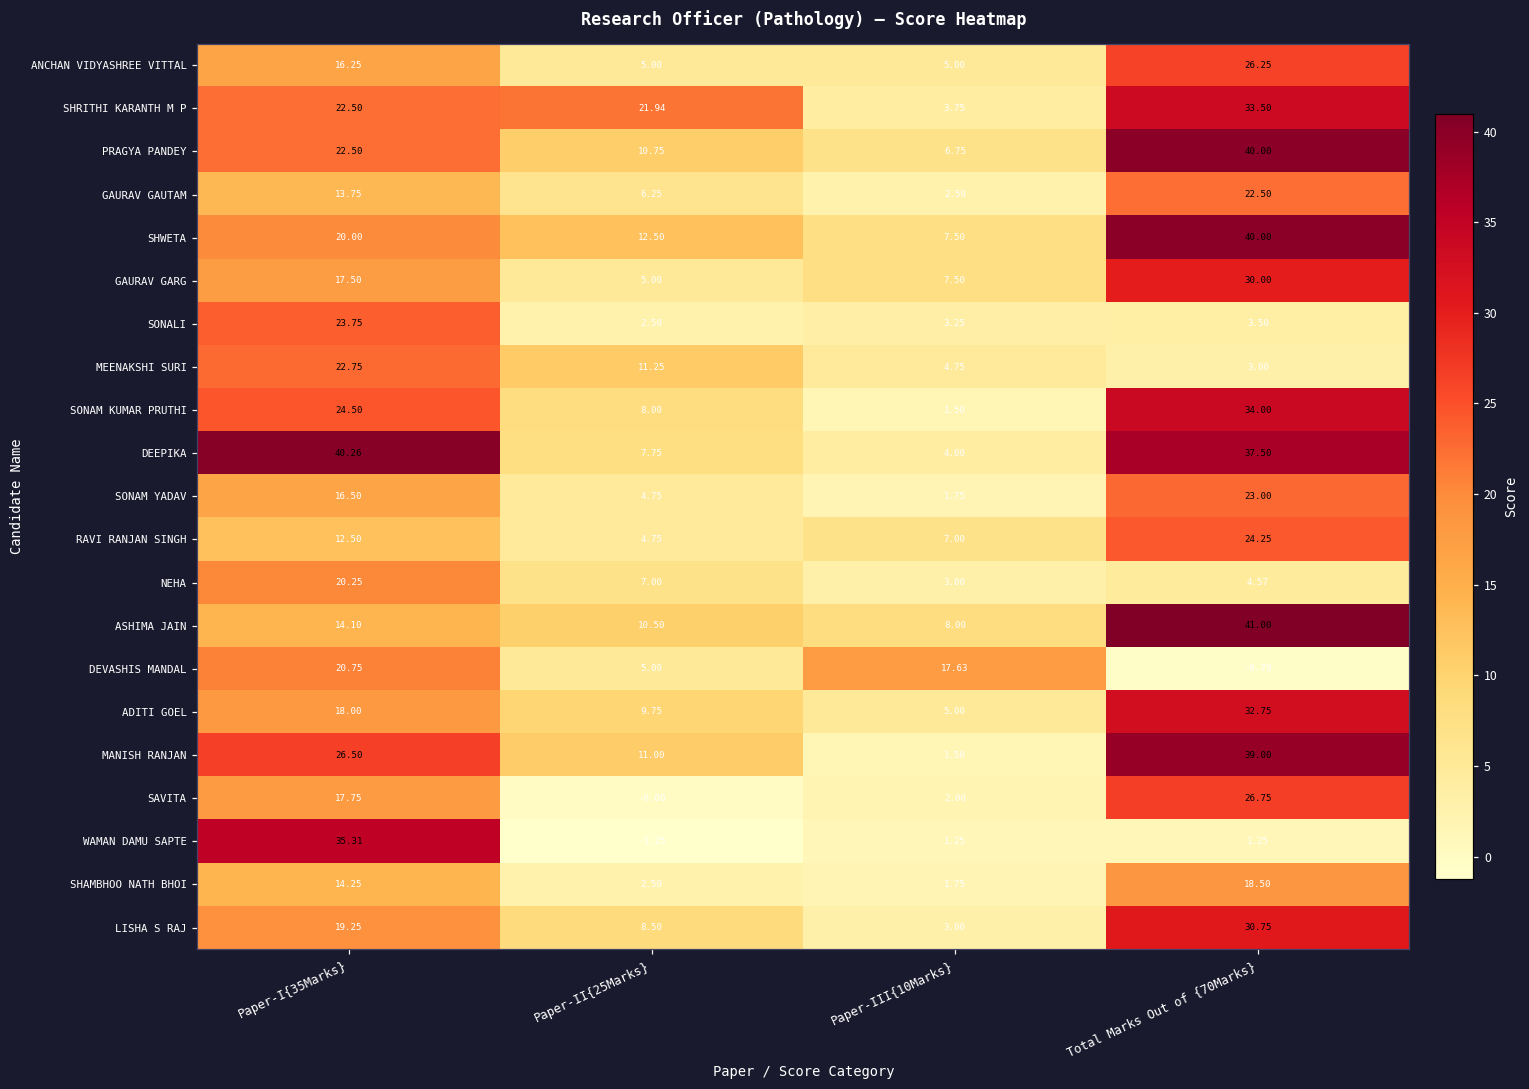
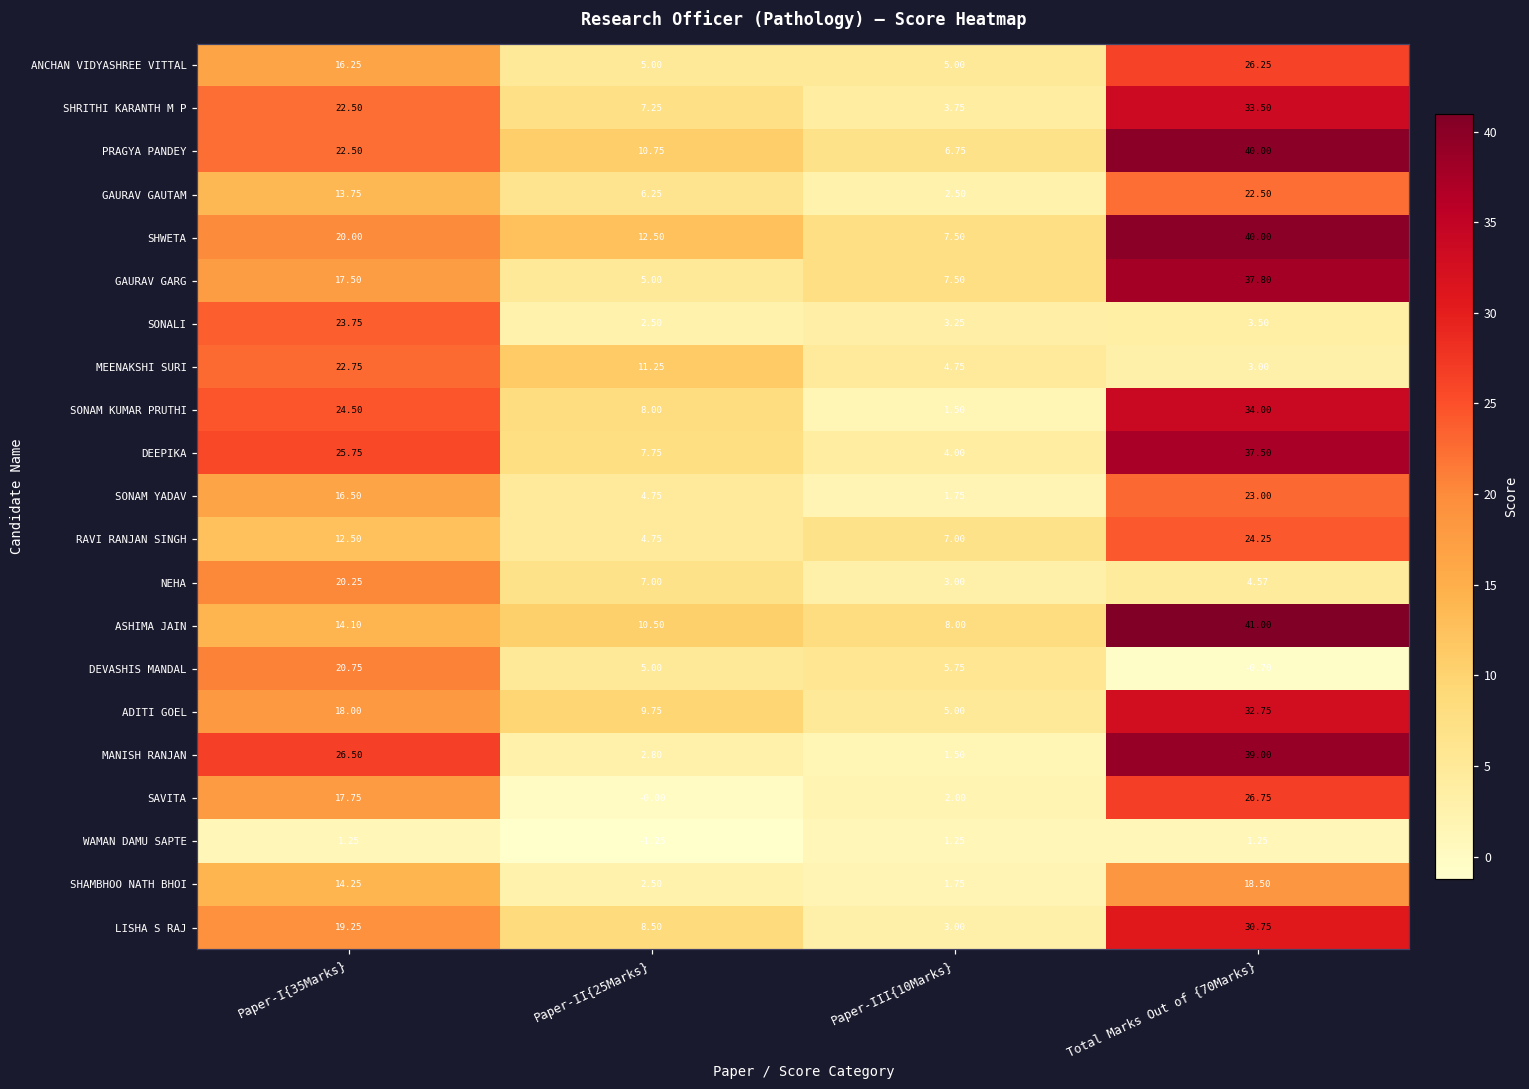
  {
    "ANCHAN VIDYASHREE VITTAL": {
      "Paper-I{35Marks}": 16.25,
      "Paper-II{25Marks}": 5.00,
      "Paper-III{10Marks}": 5.00,
      "Total Marks Out of {70Marks}": 26.25
    },
    "SHRITHI KARANTH M P": {
      "Paper-I{35Marks}": 22.50,
-     "Paper-II{25Marks}": 21.94,
+     "Paper-II{25Marks}": 7.25,
      "Paper-III{10Marks}": 3.75,
      "Total Marks Out of {70Marks}": 33.50
    },
    "PRAGYA PANDEY": {
      "Paper-I{35Marks}": 22.50,
      "Paper-II{25Marks}": 10.75,
      "Paper-III{10Marks}": 6.75,
      "Total Marks Out of {70Marks}": 40.00
    },
    "GAURAV GAUTAM": {
      "Paper-I{35Marks}": 13.75,
      "Paper-II{25Marks}": 6.25,
      "Paper-III{10Marks}": 2.50,
      "Total Marks Out of {70Marks}": 22.50
    },
    "SHWETA": {
      "Paper-I{35Marks}": 20.00,
      "Paper-II{25Marks}": 12.50,
      "Paper-III{10Marks}": 7.50,
      "Total Marks Out of {70Marks}": 40.00
    },
    "GAURAV GARG": {
      "Paper-I{35Marks}": 17.50,
      "Paper-II{25Marks}": 5.00,
      "Paper-III{10Marks}": 7.50,
-     "Total Marks Out of {70Marks}": 30.00
+     "Total Marks Out of {70Marks}": 37.80
    },
    "SONALI": {
      "Paper-I{35Marks}": 23.75,
      "Paper-II{25Marks}": 2.50,
      "Paper-III{10Marks}": 3.25,
      "Total Marks Out of {70Marks}": 3.50
    },
    "MEENAKSHI SURI": {
      "Paper-I{35Marks}": 22.75,
      "Paper-II{25Marks}": 11.25,
      "Paper-III{10Marks}": 4.75,
      "Total Marks Out of {70Marks}": 3.00
    },
    "SONAM KUMAR PRUTHI": {
      "Paper-I{35Marks}": 24.50,
      "Paper-II{25Marks}": 8.00,
      "Paper-III{10Marks}": 1.50,
      "Total Marks Out of {70Marks}": 34.00
    },
    "DEEPIKA": {
-     "Paper-I{35Marks}": 40.26,
+     "Paper-I{35Marks}": 25.75,
      "Paper-II{25Marks}": 7.75,
      "Paper-III{10Marks}": 4.00,
      "Total Marks Out of {70Marks}": 37.50
    },
    "SONAM YADAV": {
      "Paper-I{35Marks}": 16.50,
      "Paper-II{25Marks}": 4.75,
      "Paper-III{10Marks}": 1.75,
      "Total Marks Out of {70Marks}": 23.00
    },
    "RAVI RANJAN SINGH": {
      "Paper-I{35Marks}": 12.50,
      "Paper-II{25Marks}": 4.75,
      "Paper-III{10Marks}": 7.00,
      "Total Marks Out of {70Marks}": 24.25
    },
    "NEHA": {
      "Paper-I{35Marks}": 20.25,
      "Paper-II{25Marks}": 7.00,
      "Paper-III{10Marks}": 3.00,
      "Total Marks Out of {70Marks}": 4.57
    },
    "ASHIMA JAIN": {
      "Paper-I{35Marks}": 14.10,
      "Paper-II{25Marks}": 10.50,
      "Paper-III{10Marks}": 8.00,
      "Total Marks Out of {70Marks}": 41.00
    },
    "DEVASHIS MANDAL": {
      "Paper-I{35Marks}": 20.75,
      "Paper-II{25Marks}": 5.00,
-     "Paper-III{10Marks}": 17.63,
+     "Paper-III{10Marks}": 5.75,
      "Total Marks Out of {70Marks}": -0.70
    },
    "ADITI GOEL": {
      "Paper-I{35Marks}": 18.00,
      "Paper-II{25Marks}": 9.75,
      "Paper-III{10Marks}": 5.00,
      "Total Marks Out of {70Marks}": 32.75
    },
    "MANISH RANJAN": {
      "Paper-I{35Marks}": 26.50,
-     "Paper-II{25Marks}": 11.00,
+     "Paper-II{25Marks}": 2.80,
      "Paper-III{10Marks}": 1.50,
      "Total Marks Out of {70Marks}": 39.00
    },
    "SAVITA": {
      "Paper-I{35Marks}": 17.75,
      "Paper-II{25Marks}": -0.00,
      "Paper-III{10Marks}": 2.00,
      "Total Marks Out of {70Marks}": 26.75
    },
    "WAMAN DAMU SAPTE": {
-     "Paper-I{35Marks}": 35.31,
+     "Paper-I{35Marks}": 1.25,
      "Paper-II{25Marks}": -1.25,
      "Paper-III{10Marks}": 1.25,
      "Total Marks Out of {70Marks}": 1.25
    },
    "SHAMBHOO NATH BHOI": {
      "Paper-I{35Marks}": 14.25,
      "Paper-II{25Marks}": 2.50,
      "Paper-III{10Marks}": 1.75,
      "Total Marks Out of {70Marks}": 18.50
    },
    "LISHA S RAJ": {
      "Paper-I{35Marks}": 19.25,
      "Paper-II{25Marks}": 8.50,
      "Paper-III{10Marks}": 3.00,
      "Total Marks Out of {70Marks}": 30.75
    }
  }
